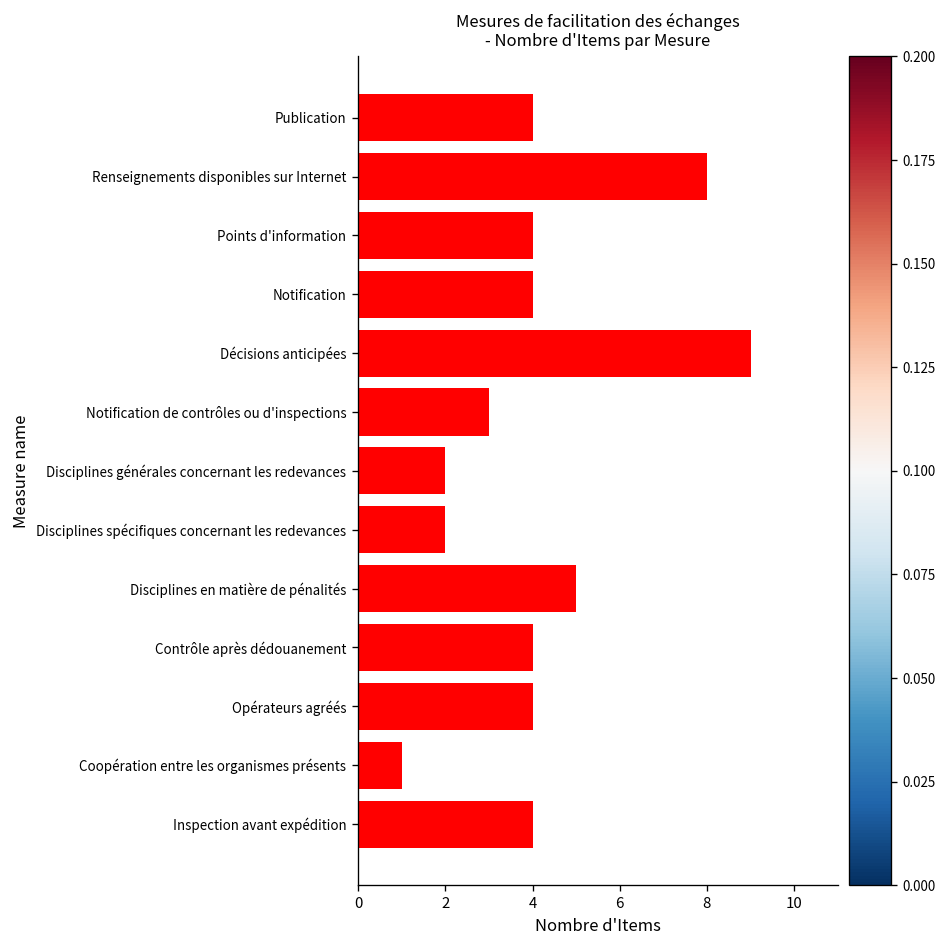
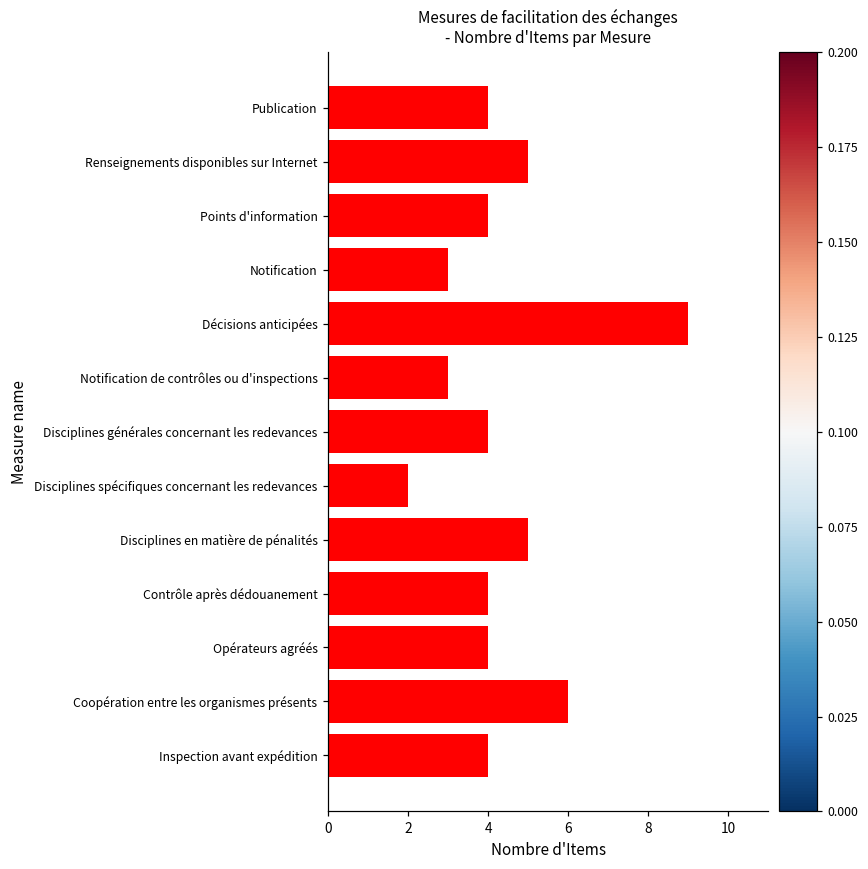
  {
    "Publication": 4,
-   "Renseignements disponibles sur Internet": 8,
+   "Renseignements disponibles sur Internet": 5,
    "Points d'information": 4,
-   "Notification": 4,
+   "Notification": 3,
    "Décisions anticipées": 9,
    "Notification de contrôles ou d'inspections": 3,
-   "Disciplines générales concernant les redevances": 2,
+   "Disciplines générales concernant les redevances": 4,
    "Disciplines spécifiques concernant les redevances": 2,
    "Disciplines en matière de pénalités": 5,
    "Contrôle après dédouanement": 4,
    "Opérateurs agréés": 4,
-   "Coopération entre les organismes présents": 1,
+   "Coopération entre les organismes présents": 6,
    "Inspection avant expédition": 4
  }
